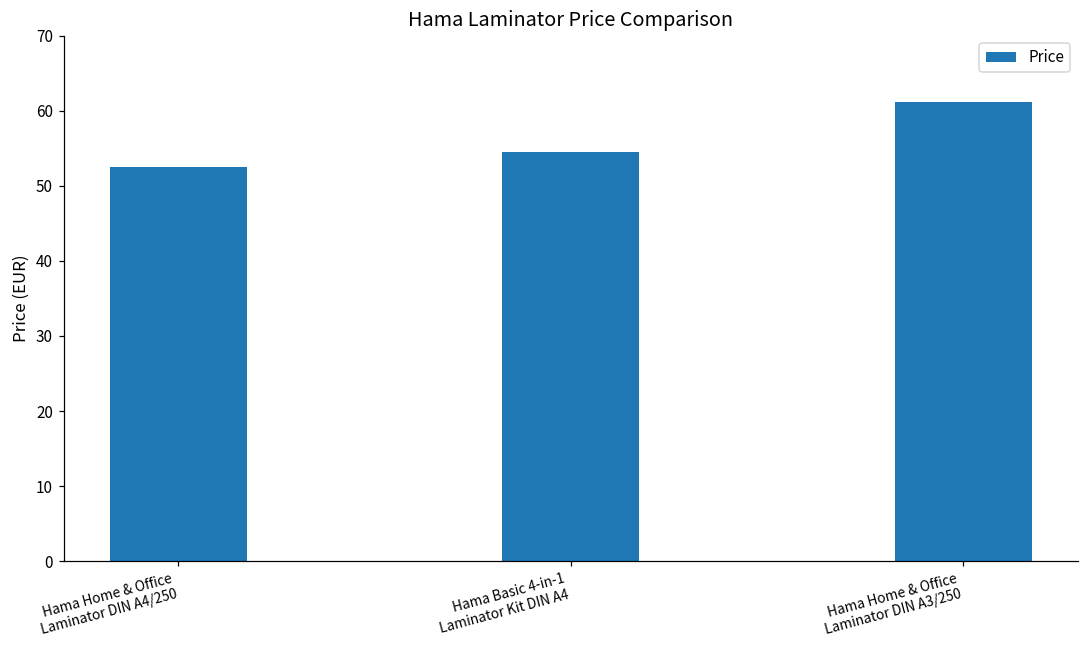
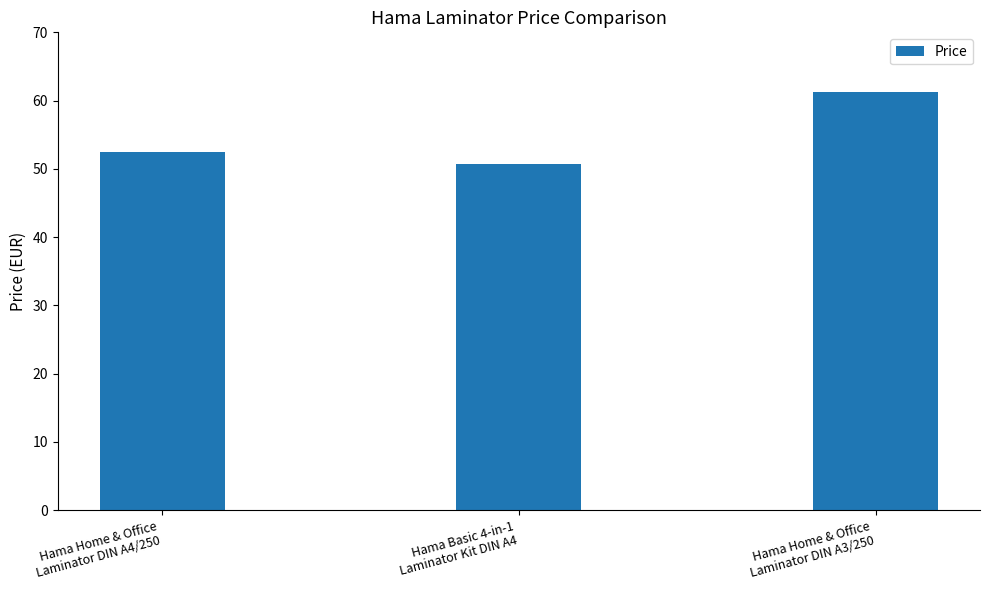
  {
    "Hama Home & Office Laminator DIN A4/250": 53,
-   "Hama Basic 4-in-1 Laminator Kit DIN A4": 55,
+   "Hama Basic 4-in-1 Laminator Kit DIN A4": 51,
    "Hama Home & Office Laminator DIN A3/250": 61
  }
